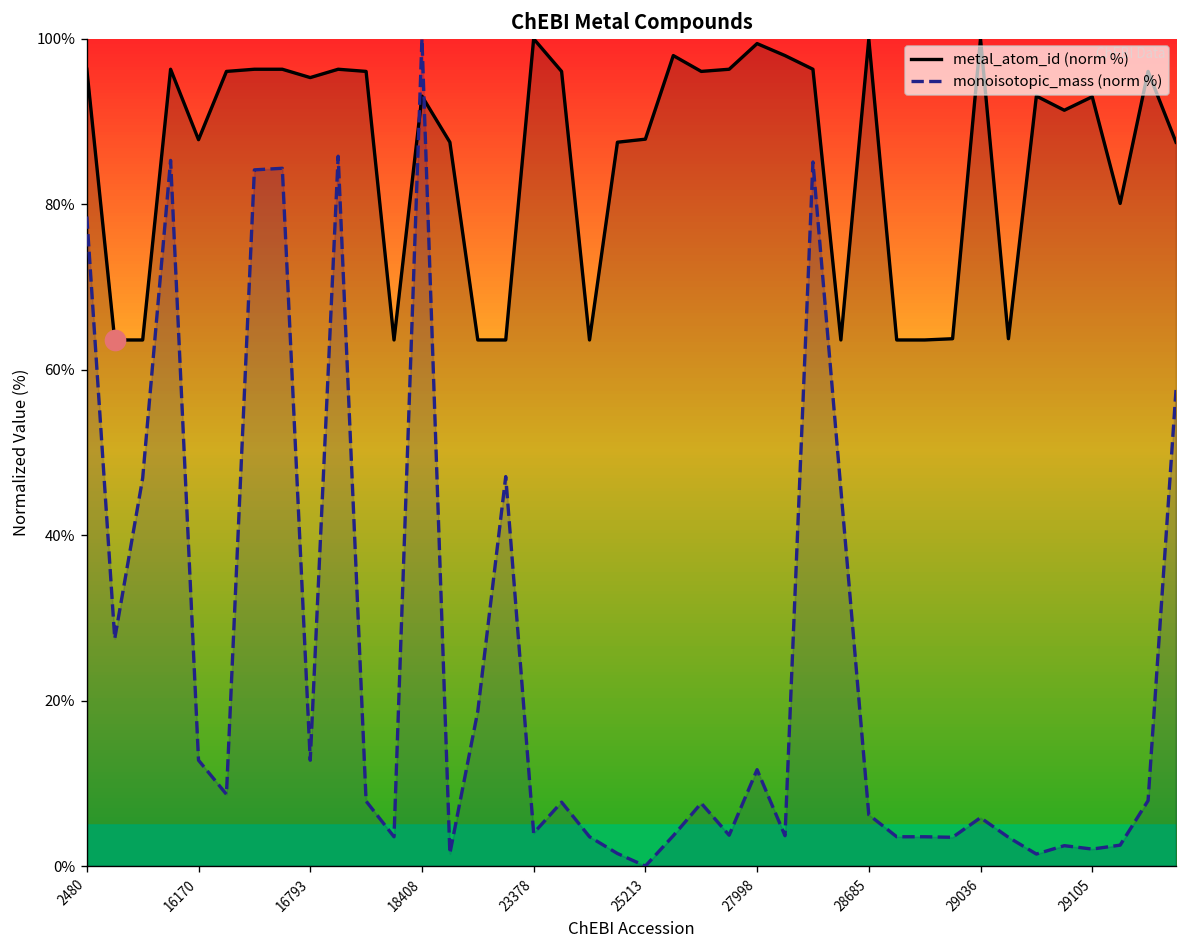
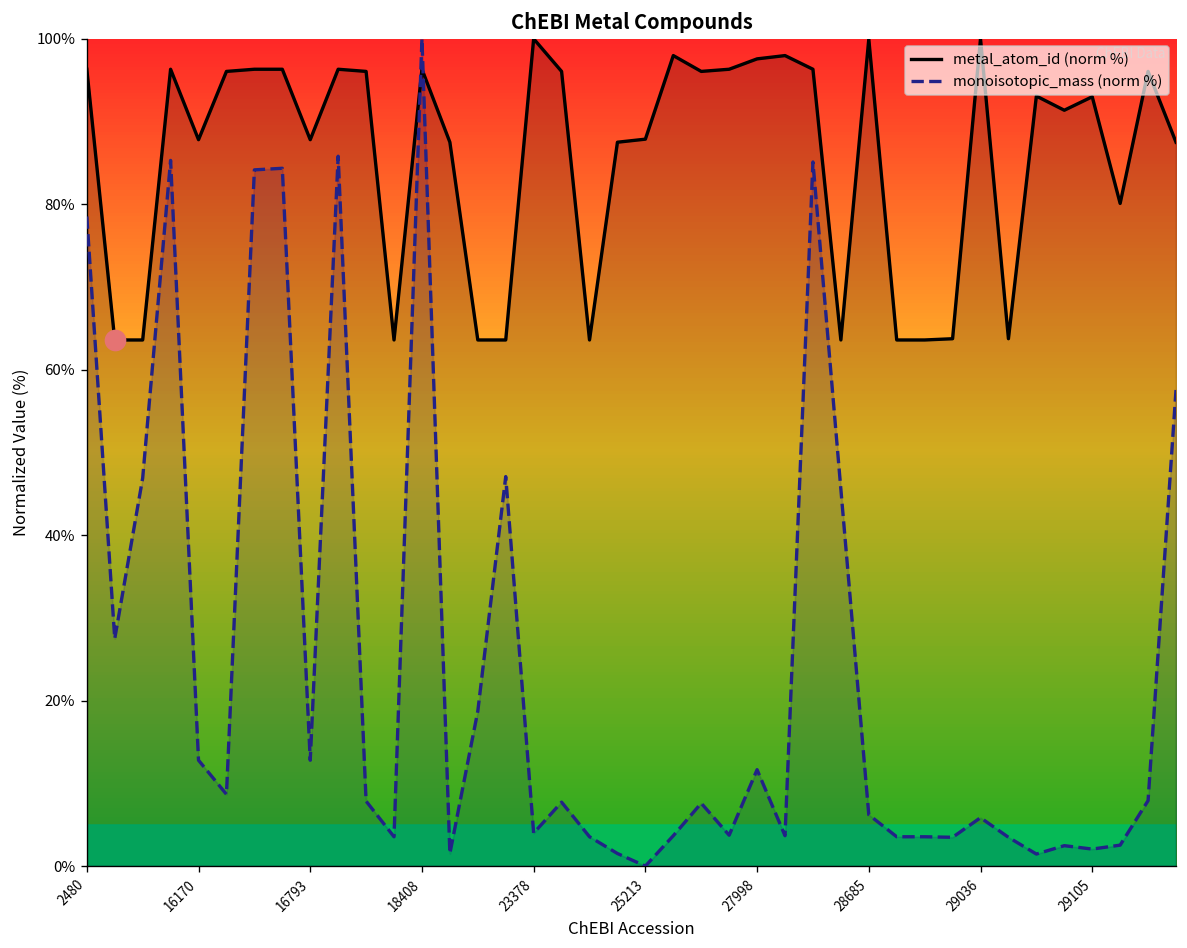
  {
    "metal_atom_id (norm %)": {
      "2480": "96%",
      "16170": "88%",
-     "16793": "95%",
-     "18408": "93%",
+     "16793": "88%",
+     "18408": "96%",
      "23378": "100%",
      "25213": "88%",
-     "27998": "99%",
+     "27998": "98%",
      "28685": "100%",
      "29036": "100%"
    },
    "monoisotopic_mass (norm %)": {
      "2480": "79%",
      "16170": "13%",
      "16793": "13%",
      "18408": "100%",
      "27998": "12%",
      "28685": "6%",
      "29036": "6%"
    }
  }
